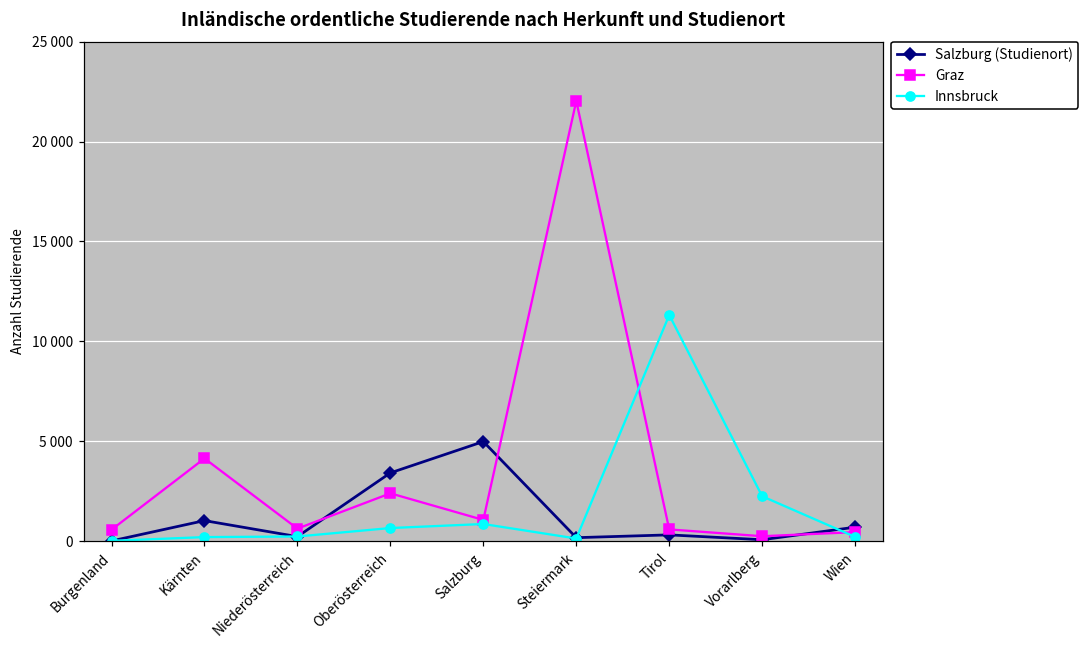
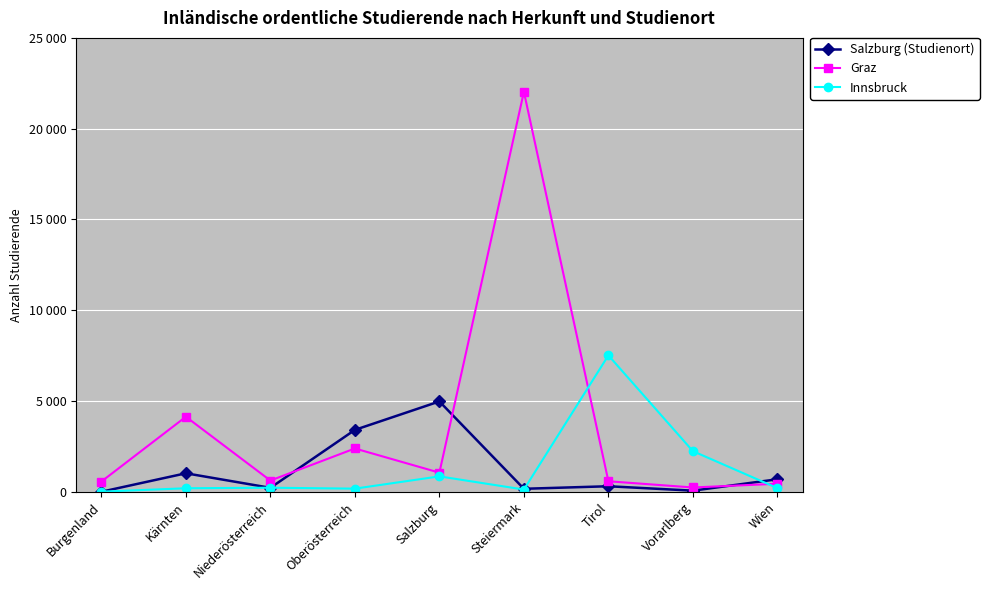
  {
    "Salzburg (Studienort)": {
      "Kärnten": 1000,
      "Oberösterreich": 3400,
      "Salzburg": 5000,
      "Tirol": 300,
      "Vorarlberg": 100,
      "Wien": 700
    },
    "Graz": {
      "Burgenland": 600,
      "Kärnten": 4100,
      "Niederösterreich": 600,
      "Oberösterreich": 2400,
      "Salzburg": 1100,
      "Steiermark": 22000,
      "Tirol": 600,
      "Vorarlberg": 200,
      "Wien": 400
    },
    "Innsbruck": {
      "Kärnten": 200,
-     "Oberösterreich": 700,
+     "Oberösterreich": 200,
      "Salzburg": 900,
-     "Tirol": 11300,
+     "Tirol": 7500,
      "Vorarlberg": 2200,
      "Wien": 200
    }
  }
